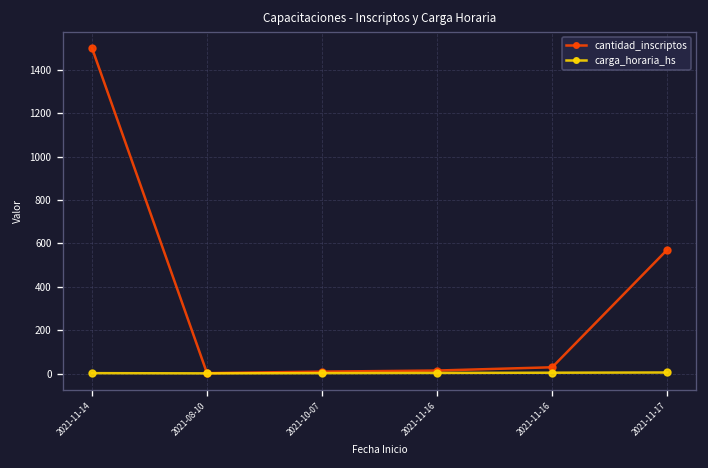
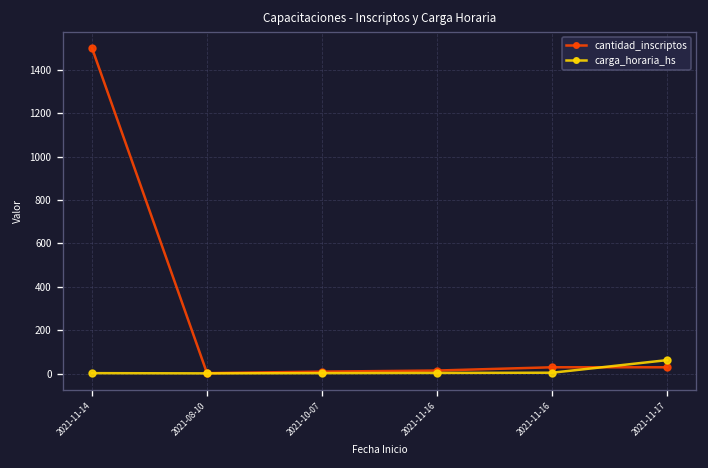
  {
    "cantidad_inscriptos": {
      "2021-11-14": 1500,
-     "2021-11-17": 570
+     "2021-11-17": 30
    },
    "carga_horaria_hs": {
      "2021-11-14": 0,
-     "2021-11-17": 10
+     "2021-11-17": 60
    }
  }
